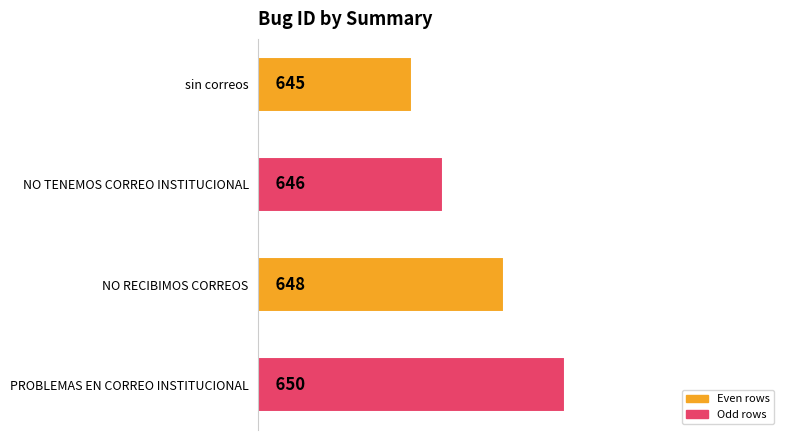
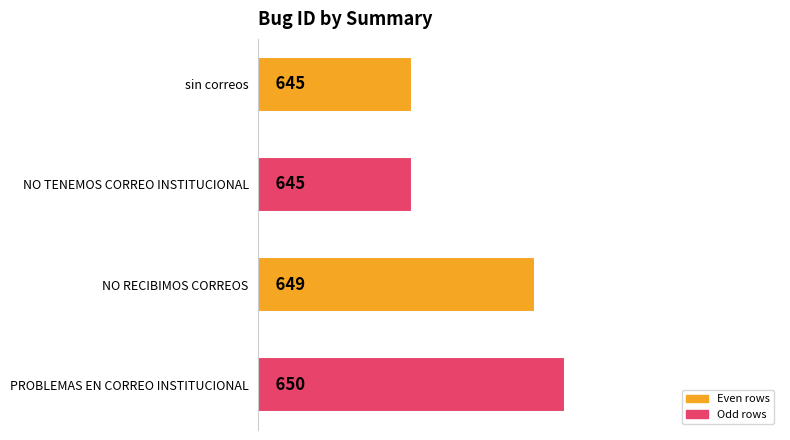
  {
    "sin correos": 645,
-   "NO TENEMOS CORREO INSTITUCIONAL": 646,
-   "NO RECIBIMOS CORREOS": 648,
+   "NO TENEMOS CORREO INSTITUCIONAL": 645,
+   "NO RECIBIMOS CORREOS": 649,
    "PROBLEMAS EN CORREO INSTITUCIONAL": 650
  }
